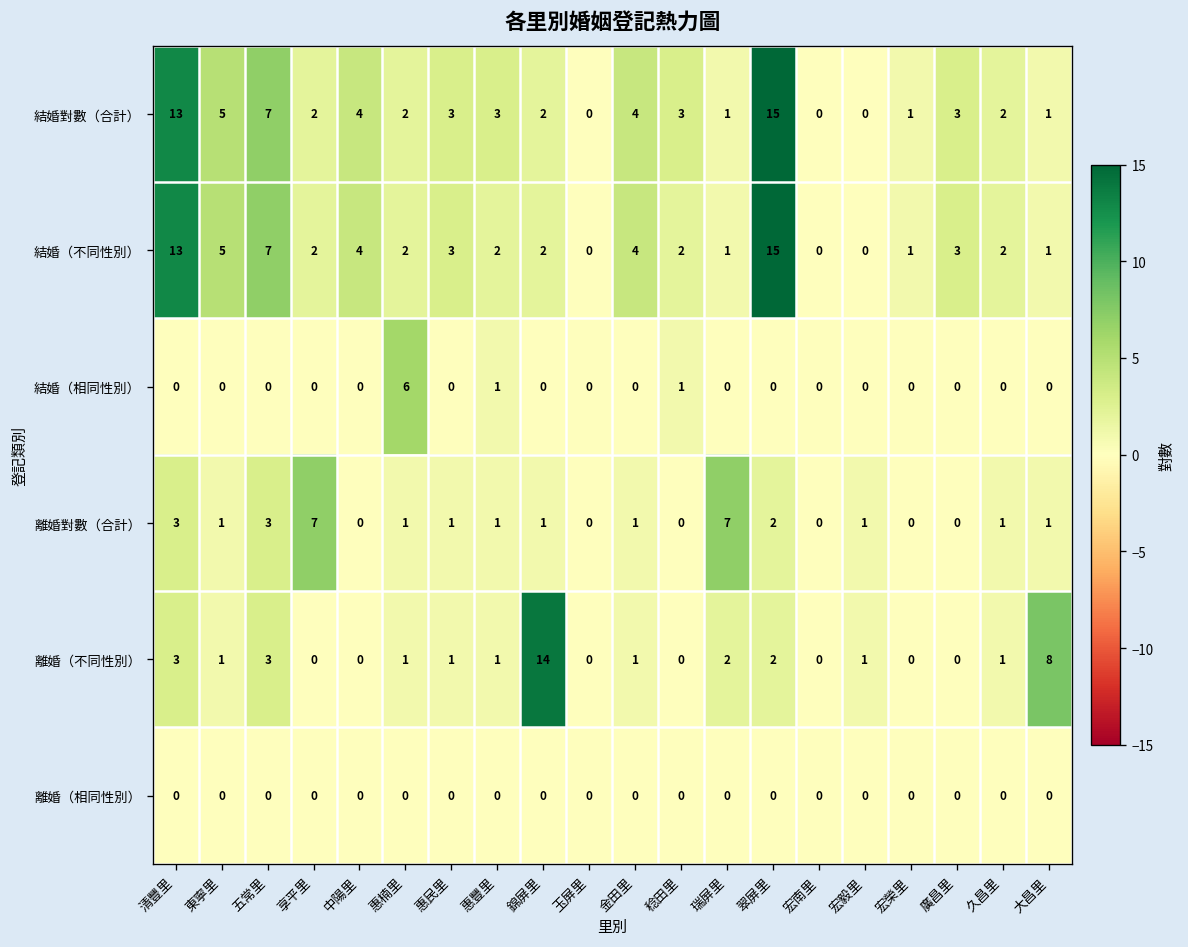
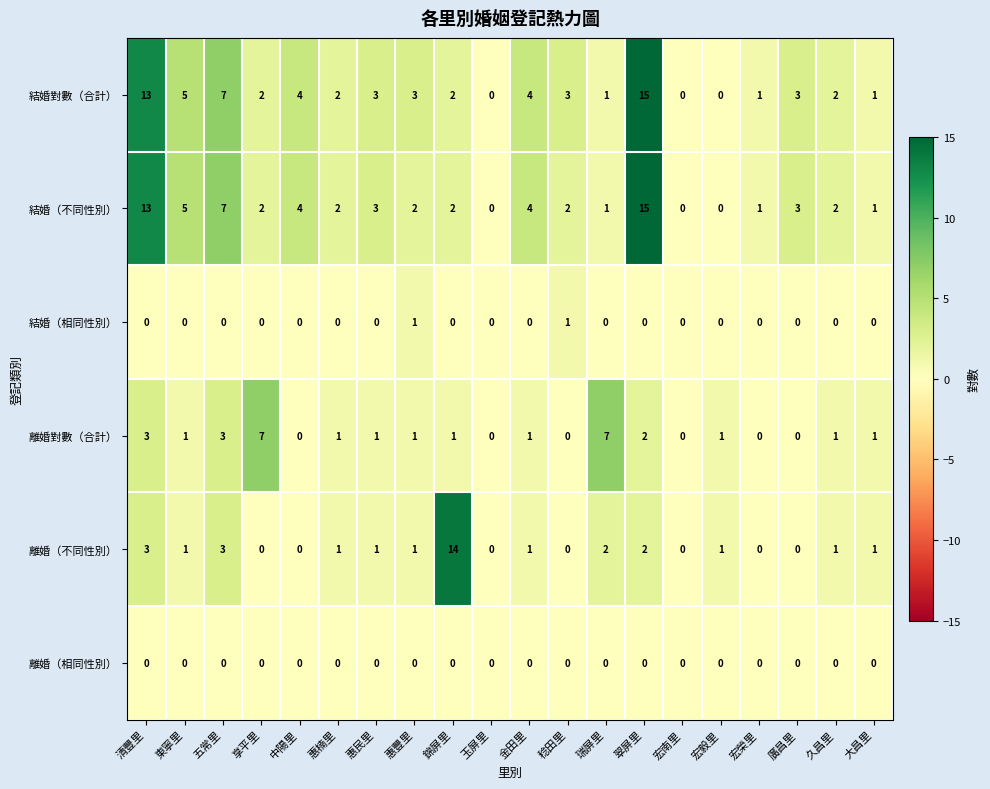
  {
    "結婚對數（合計）": {
      "清豐里": 13,
      "東寧里": 5,
      "五常里": 7,
      "享平里": 2,
      "中陽里": 4,
      "惠楠里": 2,
      "惠民里": 3,
      "惠豐里": 3,
      "錦屏里": 2,
      "玉屏里": 0,
      "金田里": 4,
      "稔田里": 3,
      "瑞屏里": 1,
      "翠屏里": 15,
      "宏南里": 0,
      "宏毅里": 0,
      "宏榮里": 1,
      "廣昌里": 3,
      "久昌里": 2,
      "大昌里": 1
    },
    "結婚（不同性別）": {
      "清豐里": 13,
      "東寧里": 5,
      "五常里": 7,
      "享平里": 2,
      "中陽里": 4,
      "惠楠里": 2,
      "惠民里": 3,
      "惠豐里": 2,
      "錦屏里": 2,
      "玉屏里": 0,
      "金田里": 4,
      "稔田里": 2,
      "瑞屏里": 1,
      "翠屏里": 15,
      "宏南里": 0,
      "宏毅里": 0,
      "宏榮里": 1,
      "廣昌里": 3,
      "久昌里": 2,
      "大昌里": 1
    },
    "結婚（相同性別）": {
      "清豐里": 0,
      "東寧里": 0,
      "五常里": 0,
      "享平里": 0,
      "中陽里": 0,
-     "惠楠里": 6,
+     "惠楠里": 0,
      "惠民里": 0,
      "惠豐里": 1,
      "錦屏里": 0,
      "玉屏里": 0,
      "金田里": 0,
      "稔田里": 1,
      "瑞屏里": 0,
      "翠屏里": 0,
      "宏南里": 0,
      "宏毅里": 0,
      "宏榮里": 0,
      "廣昌里": 0,
      "久昌里": 0,
      "大昌里": 0
    },
    "離婚對數（合計）": {
      "清豐里": 3,
      "東寧里": 1,
      "五常里": 3,
      "享平里": 7,
      "中陽里": 0,
      "惠楠里": 1,
      "惠民里": 1,
      "惠豐里": 1,
      "錦屏里": 1,
      "玉屏里": 0,
      "金田里": 1,
      "稔田里": 0,
      "瑞屏里": 7,
      "翠屏里": 2,
      "宏南里": 0,
      "宏毅里": 1,
      "宏榮里": 0,
      "廣昌里": 0,
      "久昌里": 1,
      "大昌里": 1
    },
    "離婚（不同性別）": {
      "清豐里": 3,
      "東寧里": 1,
      "五常里": 3,
      "享平里": 0,
      "中陽里": 0,
      "惠楠里": 1,
      "惠民里": 1,
      "惠豐里": 1,
      "錦屏里": 14,
      "玉屏里": 0,
      "金田里": 1,
      "稔田里": 0,
      "瑞屏里": 2,
      "翠屏里": 2,
      "宏南里": 0,
      "宏毅里": 1,
      "宏榮里": 0,
      "廣昌里": 0,
      "久昌里": 1,
-     "大昌里": 8
+     "大昌里": 1
    },
    "離婚（相同性別）": {
      "清豐里": 0,
      "東寧里": 0,
      "五常里": 0,
      "享平里": 0,
      "中陽里": 0,
      "惠楠里": 0,
      "惠民里": 0,
      "惠豐里": 0,
      "錦屏里": 0,
      "玉屏里": 0,
      "金田里": 0,
      "稔田里": 0,
      "瑞屏里": 0,
      "翠屏里": 0,
      "宏南里": 0,
      "宏毅里": 0,
      "宏榮里": 0,
      "廣昌里": 0,
      "久昌里": 0,
      "大昌里": 0
    }
  }
